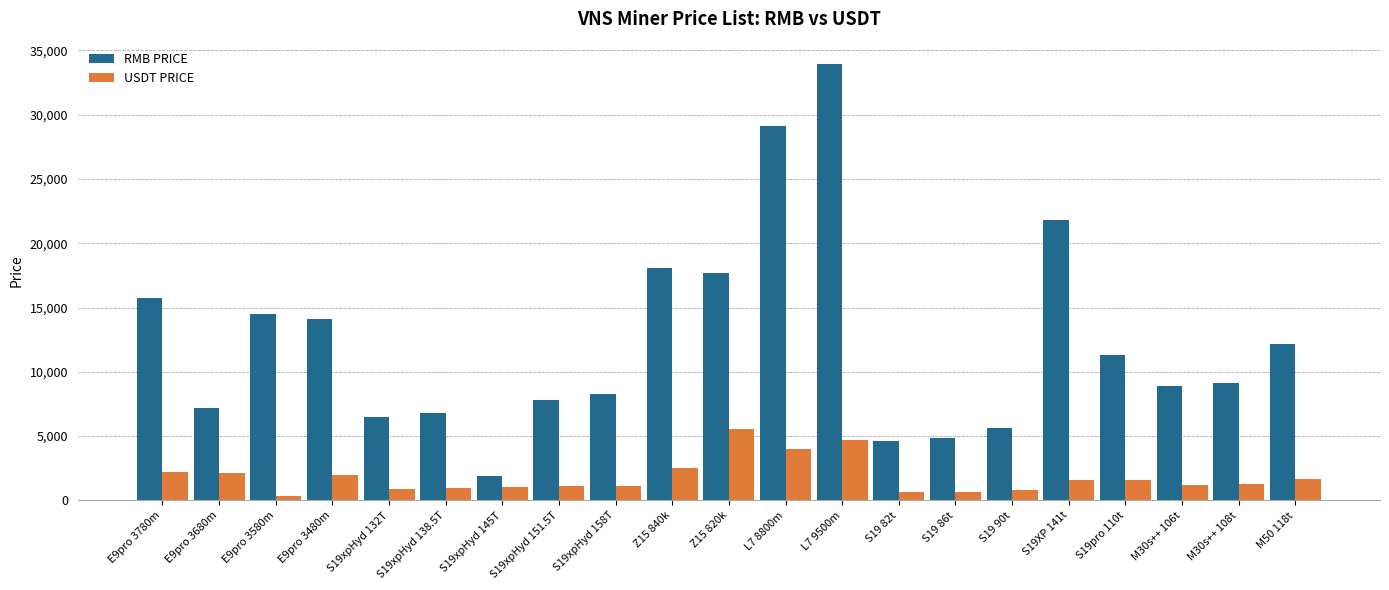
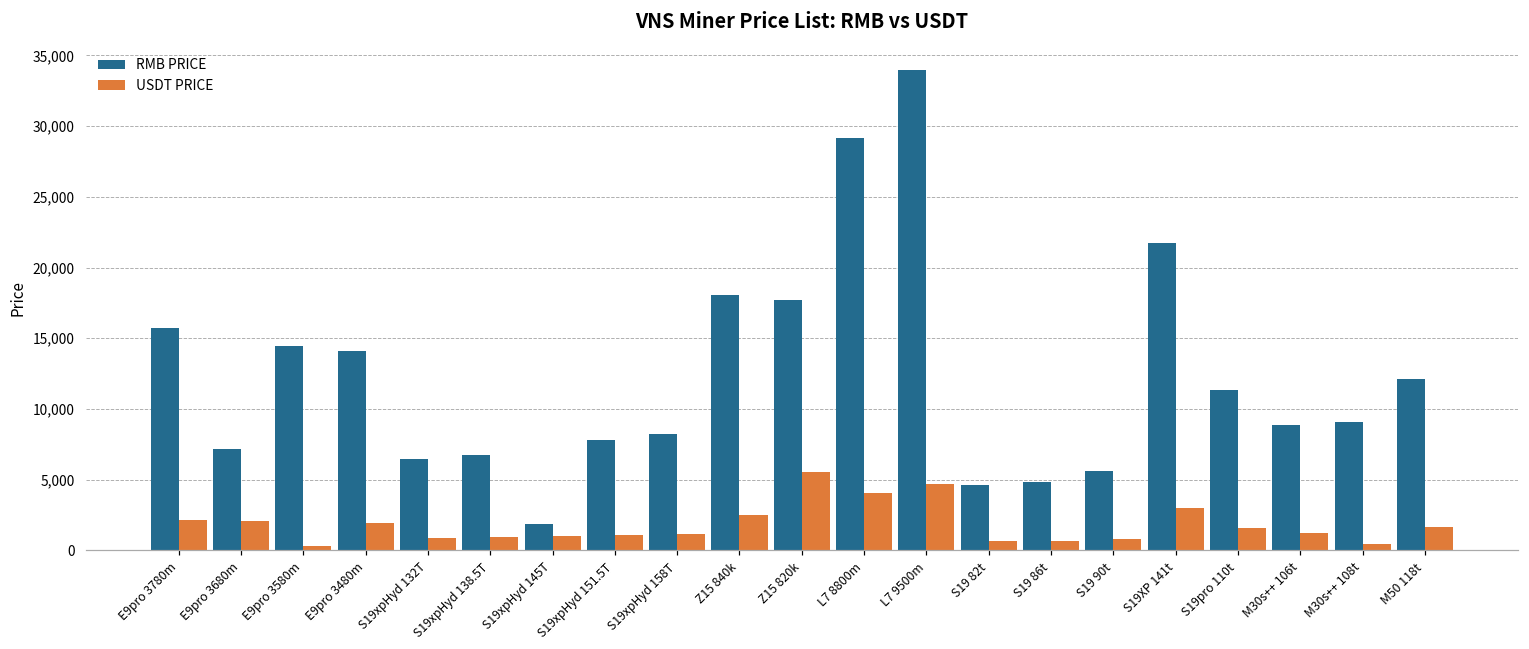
  {
    "RMB PRICE": {
      "E9pro 3780m": "15,800",
      "E9pro 3680m": "7,200",
      "E9pro 3580m": "14,500",
      "E9pro 3480m": "14,100",
      "S19xpHyd 132T": "6,500",
      "S19xpHyd 138.5T": "6,800",
      "S19xpHyd 145T": "1,900",
      "S19xpHyd 151.5T": "7,800",
      "S19xpHyd 158T": "8,200",
      "Z15 840k": "18,100",
      "Z15 820k": "17,700",
      "L7 8800m": "29,100",
      "L7 9500m": "34,000",
      "S19 82t": "4,600",
      "S19 86t": "4,800",
      "S19 90t": "5,600",
      "S19XP 141t": "21,800",
      "S19pro 110t": "11,300",
      "M30s++ 106t": "8,900",
      "M30s++ 108t": "9,100",
      "M50 118t": "12,100"
    },
    "USDT PRICE": {
      "E9pro 3780m": "2,200",
      "E9pro 3680m": "2,100",
      "E9pro 3580m": "300",
      "E9pro 3480m": "2,000",
      "S19xpHyd 132T": "900",
      "S19xpHyd 138.5T": "900",
      "S19xpHyd 145T": "1,000",
      "S19xpHyd 151.5T": "1,100",
      "S19xpHyd 158T": "1,100",
      "Z15 840k": "2,500",
      "Z15 820k": "5,500",
      "L7 8800m": "4,000",
      "L7 9500m": "4,700",
      "S19 82t": "600",
      "S19 86t": "700",
      "S19 90t": "800",
-     "S19XP 141t": "1,600",
+     "S19XP 141t": "3,000",
      "S19pro 110t": "1,600",
      "M30s++ 106t": "1,200",
-     "M30s++ 108t": "1,300",
+     "M30s++ 108t": "500",
      "M50 118t": "1,700"
    }
  }
